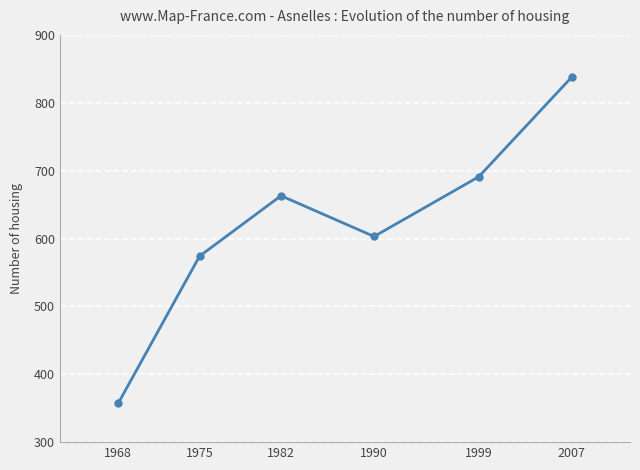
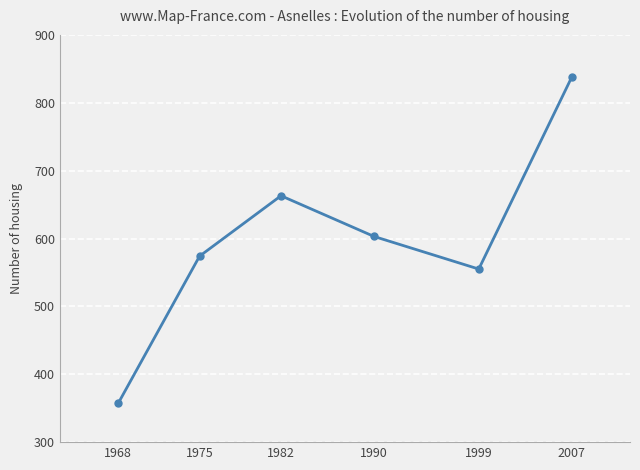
  {
    "1968": 360,
    "1975": 570,
    "1982": 660,
    "1990": 600,
-   "1999": 690,
+   "1999": 560,
    "2007": 840
  }
